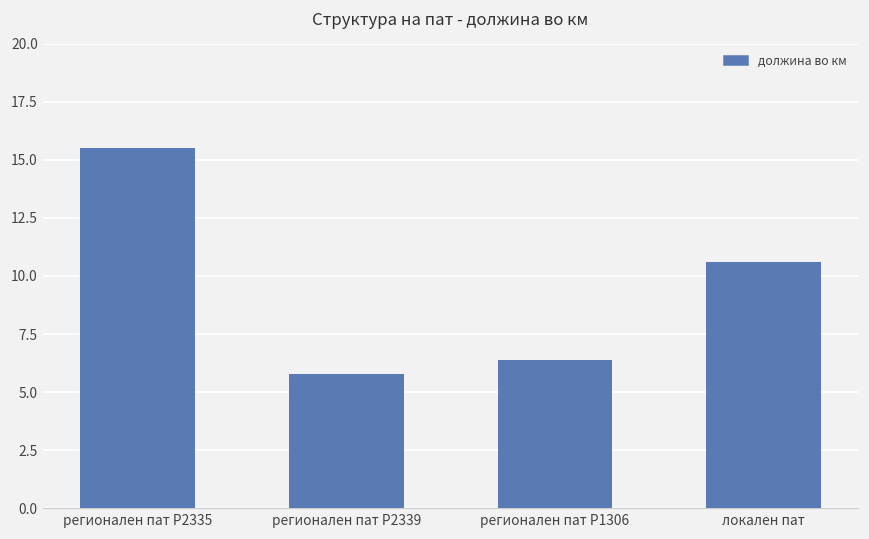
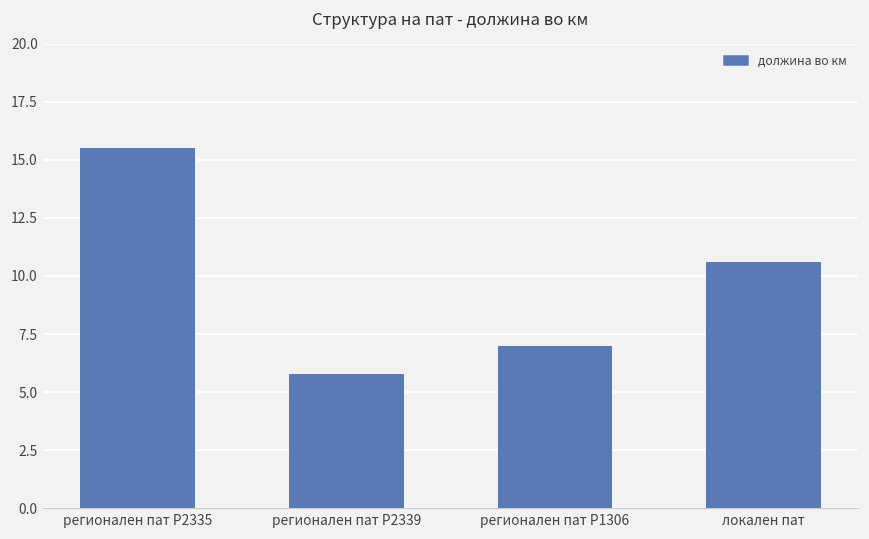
  {
    "регионален пат Р2335": 15.5,
    "регионален пат Р2339": 5.8,
-   "регионален пат Р1306": 6.4,
+   "регионален пат Р1306": 7.0,
    "локален пат": 10.6
  }
